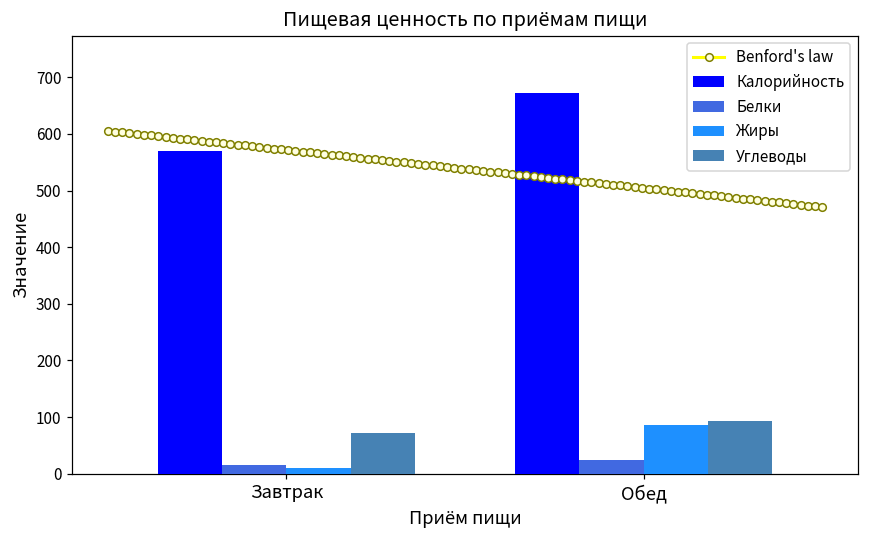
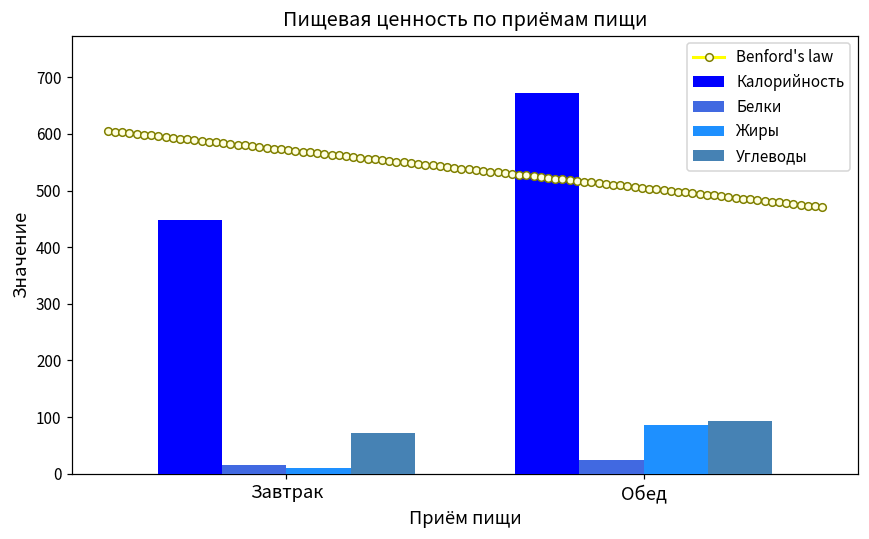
  {
    "Калорийность": {
-     "Завтрак": 570,
+     "Завтрак": 450,
      "Обед": 670
    },
    "Жиры": {
      "Завтрак": 10,
      "Обед": 90
    }
  }
